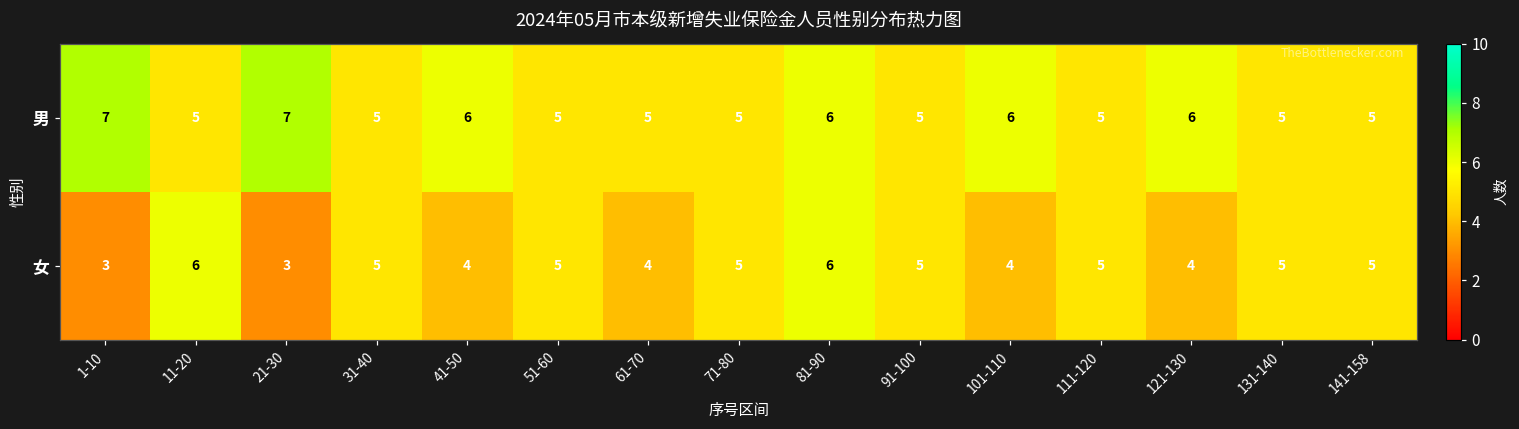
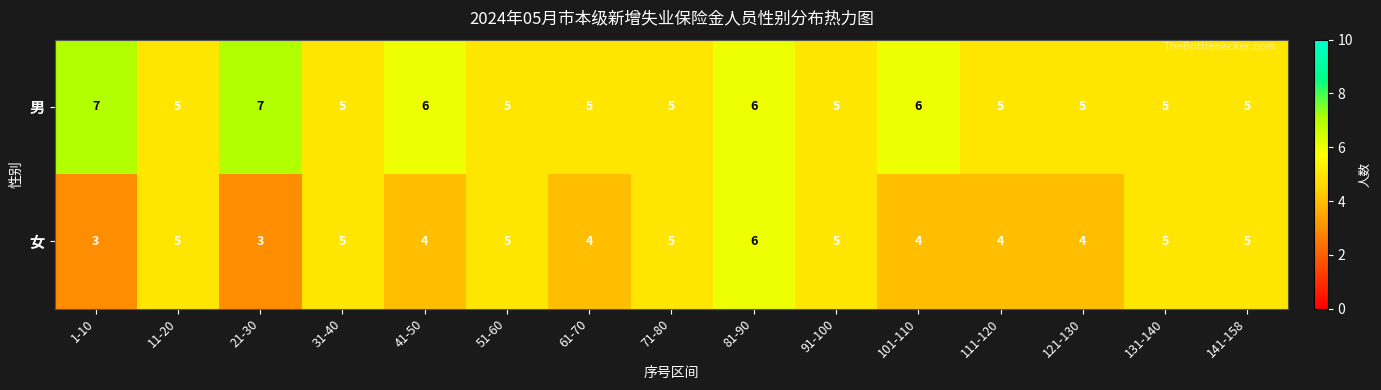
  {
    "男": {
      "1-10": 7,
      "11-20": 5,
      "21-30": 7,
      "31-40": 5,
      "41-50": 6,
      "51-60": 5,
      "61-70": 5,
      "71-80": 5,
      "81-90": 6,
      "91-100": 5,
      "101-110": 6,
      "111-120": 5,
-     "121-130": 6,
+     "121-130": 5,
      "131-140": 5
    },
    "女": {
      "1-10": 3,
-     "11-20": 6,
+     "11-20": 5,
      "21-30": 3,
      "31-40": 5,
      "41-50": 4,
      "51-60": 5,
      "61-70": 4,
      "71-80": 5,
      "81-90": 6,
      "91-100": 5,
      "101-110": 4,
-     "111-120": 5,
+     "111-120": 4,
      "121-130": 4,
      "131-140": 5,
      "141-158": 5
    }
  }
